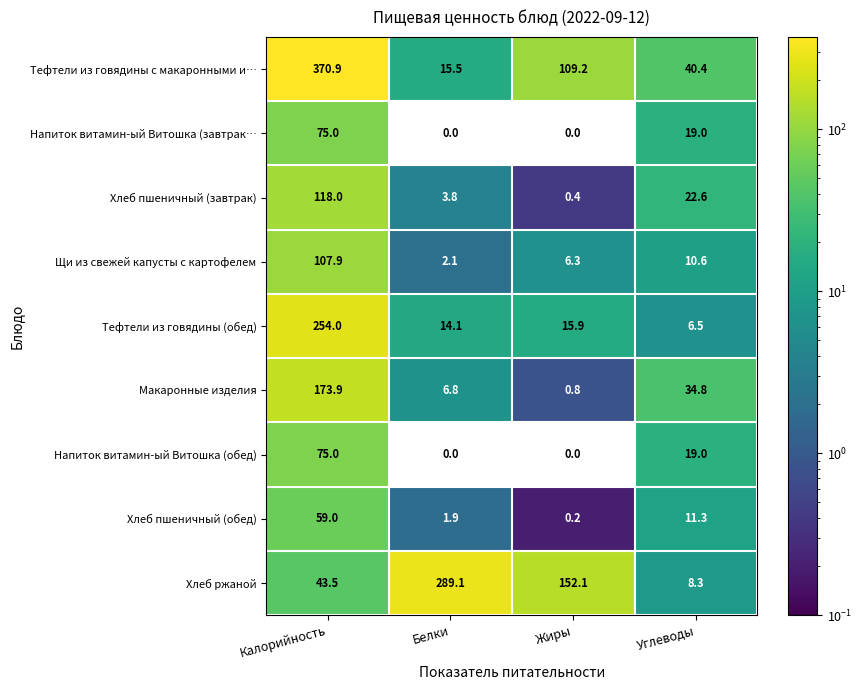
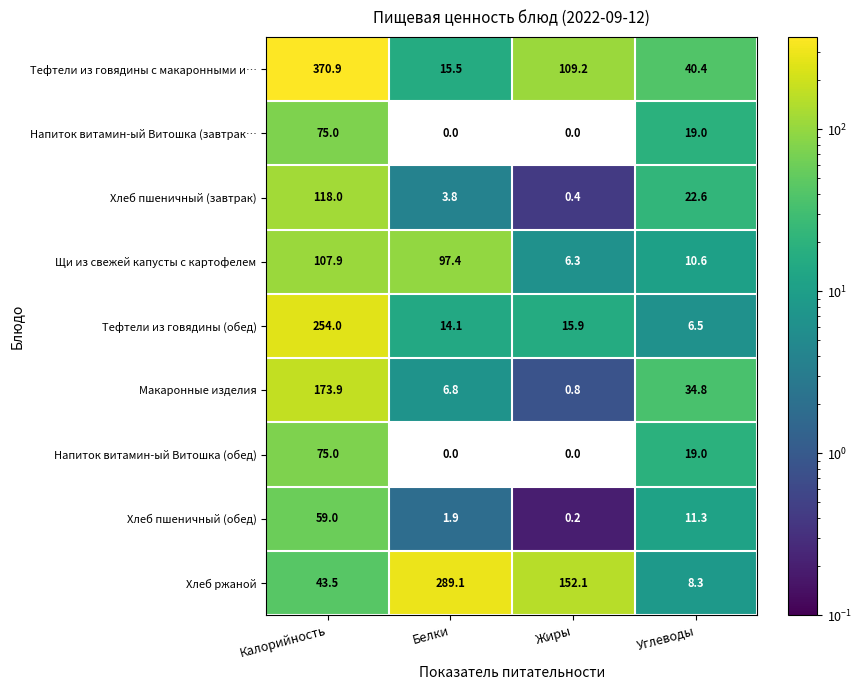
  {
    "Тефтели из говядины с макаронными и…": {
      "Калорийность": 370.9,
      "Белки": 15.5,
      "Жиры": 109.2,
      "Углеводы": 40.4
    },
    "Напиток витамин-ый Витошка (завтрак…": {
      "Калорийность": 75.0,
      "Белки": 0.0,
      "Жиры": 0.0,
      "Углеводы": 19.0
    },
    "Хлеб пшеничный (завтрак)": {
      "Калорийность": 118.0,
      "Белки": 3.8,
      "Жиры": 0.4,
      "Углеводы": 22.6
    },
    "Щи из свежей капусты с картофелем": {
      "Калорийность": 107.9,
-     "Белки": 2.1,
+     "Белки": 97.4,
      "Жиры": 6.3,
      "Углеводы": 10.6
    },
    "Тефтели из говядины (обед)": {
      "Калорийность": 254.0,
      "Белки": 14.1,
      "Жиры": 15.9,
      "Углеводы": 6.5
    },
    "Макаронные изделия": {
      "Калорийность": 173.9,
      "Белки": 6.8,
      "Жиры": 0.8,
      "Углеводы": 34.8
    },
    "Напиток витамин-ый Витошка (обед)": {
      "Калорийность": 75.0,
      "Белки": 0.0,
      "Жиры": 0.0,
      "Углеводы": 19.0
    },
    "Хлеб пшеничный (обед)": {
      "Калорийность": 59.0,
      "Белки": 1.9,
      "Жиры": 0.2,
      "Углеводы": 11.3
    },
    "Хлеб ржаной": {
      "Калорийность": 43.5,
      "Белки": 289.1,
      "Жиры": 152.1,
      "Углеводы": 8.3
    }
  }
